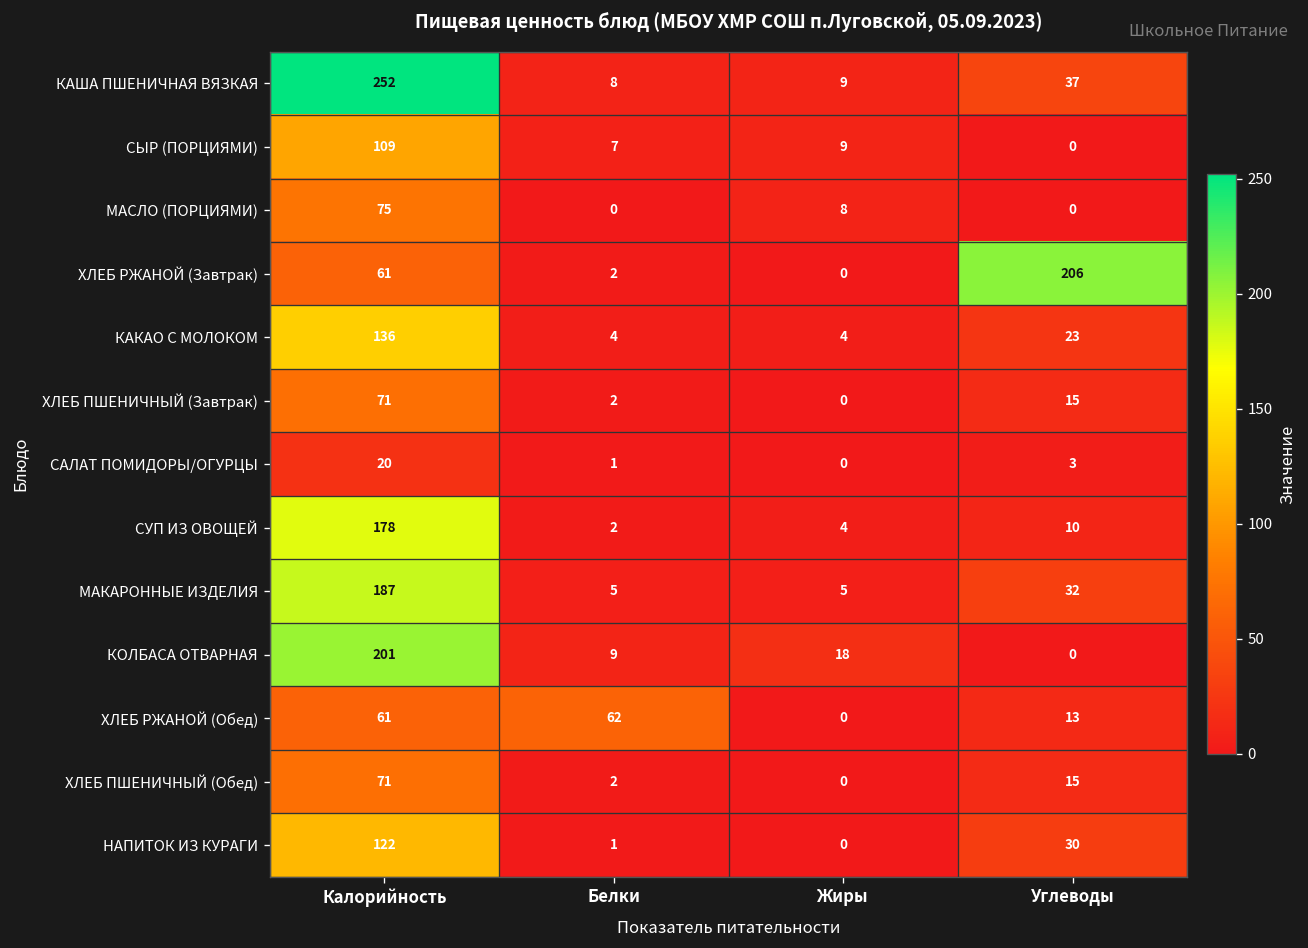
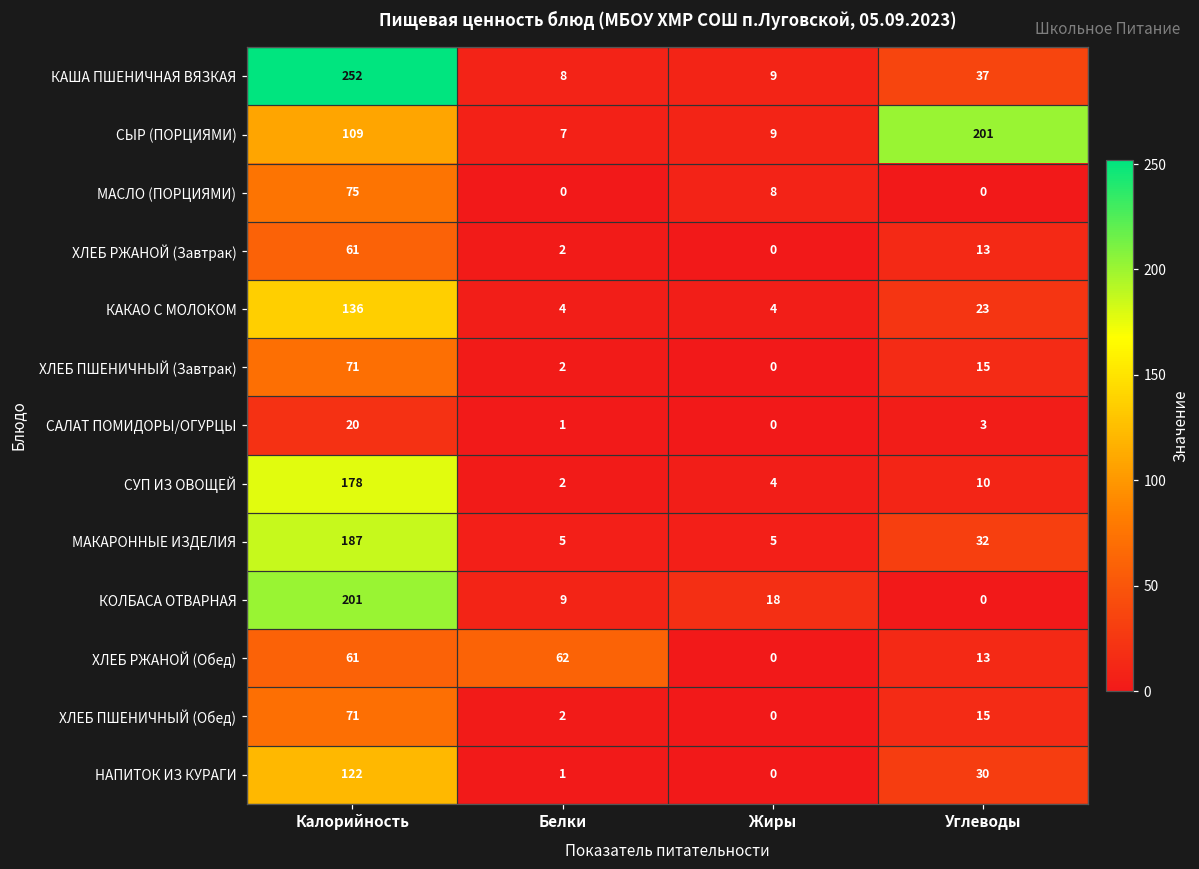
  {
    "КАША ПШЕНИЧНАЯ ВЯЗКАЯ": {
      "Калорийность": 252,
      "Белки": 8,
      "Жиры": 9,
      "Углеводы": 37
    },
    "СЫР (ПОРЦИЯМИ)": {
      "Калорийность": 109,
      "Белки": 7,
      "Жиры": 9,
-     "Углеводы": 0
+     "Углеводы": 201
    },
    "МАСЛО (ПОРЦИЯМИ)": {
      "Калорийность": 75,
      "Белки": 0,
      "Жиры": 8,
      "Углеводы": 0
    },
    "ХЛЕБ РЖАНОЙ (Завтрак)": {
      "Калорийность": 61,
      "Белки": 2,
      "Жиры": 0,
-     "Углеводы": 206
+     "Углеводы": 13
    },
    "КАКАО С МОЛОКОМ": {
      "Калорийность": 136,
      "Белки": 4,
      "Жиры": 4,
      "Углеводы": 23
    },
    "ХЛЕБ ПШЕНИЧНЫЙ (Завтрак)": {
      "Калорийность": 71,
      "Белки": 2,
      "Жиры": 0,
      "Углеводы": 15
    },
    "САЛАТ ПОМИДОРЫ/ОГУРЦЫ": {
      "Калорийность": 20,
      "Белки": 1,
      "Жиры": 0,
      "Углеводы": 3
    },
    "СУП ИЗ ОВОЩЕЙ": {
      "Калорийность": 178,
      "Белки": 2,
      "Жиры": 4,
      "Углеводы": 10
    },
    "МАКАРОННЫЕ ИЗДЕЛИЯ": {
      "Калорийность": 187,
      "Белки": 5,
      "Жиры": 5,
      "Углеводы": 32
    },
    "КОЛБАСА ОТВАРНАЯ": {
      "Калорийность": 201,
      "Белки": 9,
      "Жиры": 18,
      "Углеводы": 0
    },
    "ХЛЕБ РЖАНОЙ (Обед)": {
      "Калорийность": 61,
      "Белки": 62,
      "Жиры": 0,
      "Углеводы": 13
    },
    "ХЛЕБ ПШЕНИЧНЫЙ (Обед)": {
      "Калорийность": 71,
      "Белки": 2,
      "Жиры": 0,
      "Углеводы": 15
    },
    "НАПИТОК ИЗ КУРАГИ": {
      "Калорийность": 122,
      "Белки": 1,
      "Жиры": 0,
      "Углеводы": 30
    }
  }
